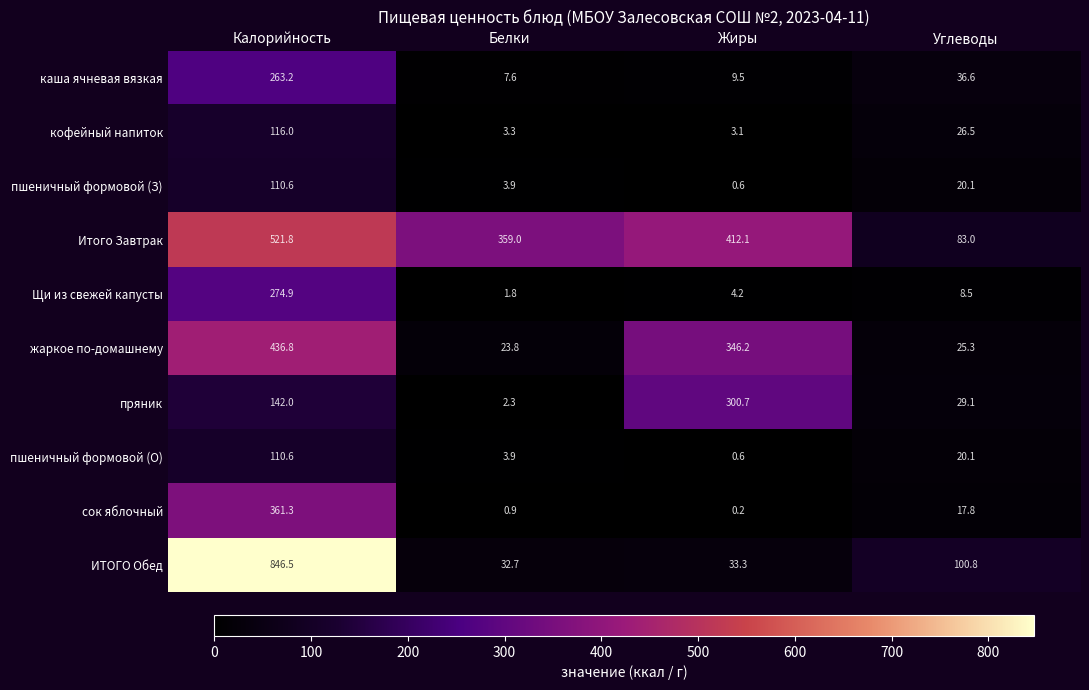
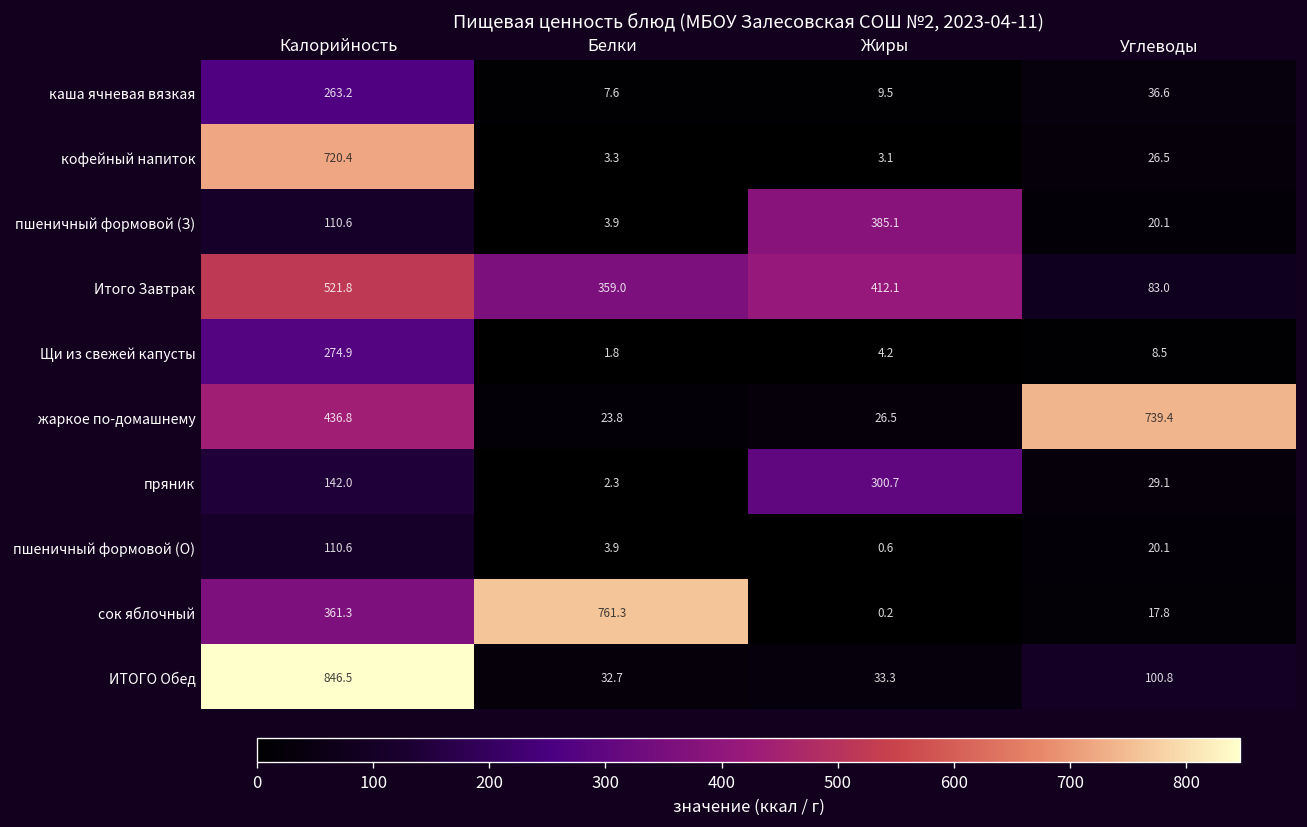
  {
    "каша ячневая вязкая": {
      "Калорийность": 263.2,
      "Белки": 7.6,
      "Жиры": 9.5,
      "Углеводы": 36.6
    },
    "кофейный напиток": {
-     "Калорийность": 116.0,
+     "Калорийность": 720.4,
      "Белки": 3.3,
      "Жиры": 3.1,
      "Углеводы": 26.5
    },
    "пшеничный формовой (З)": {
      "Калорийность": 110.6,
      "Белки": 3.9,
-     "Жиры": 0.6,
+     "Жиры": 385.1,
      "Углеводы": 20.1
    },
    "Итого Завтрак": {
      "Калорийность": 521.8,
      "Белки": 359.0,
      "Жиры": 412.1,
      "Углеводы": 83.0
    },
    "Щи из свежей капусты": {
      "Калорийность": 274.9,
      "Белки": 1.8,
      "Жиры": 4.2,
      "Углеводы": 8.5
    },
    "жаркое по-домашнему": {
      "Калорийность": 436.8,
      "Белки": 23.8,
-     "Жиры": 346.2,
-     "Углеводы": 25.3
+     "Жиры": 26.5,
+     "Углеводы": 739.4
    },
    "пряник": {
      "Калорийность": 142.0,
      "Белки": 2.3,
      "Жиры": 300.7,
      "Углеводы": 29.1
    },
    "пшеничный формовой (О)": {
      "Калорийность": 110.6,
      "Белки": 3.9,
      "Жиры": 0.6,
      "Углеводы": 20.1
    },
    "сок яблочный": {
      "Калорийность": 361.3,
-     "Белки": 0.9,
+     "Белки": 761.3,
      "Жиры": 0.2,
      "Углеводы": 17.8
    },
    "ИТОГО Обед": {
      "Калорийность": 846.5,
      "Белки": 32.7,
      "Жиры": 33.3,
      "Углеводы": 100.8
    }
  }
